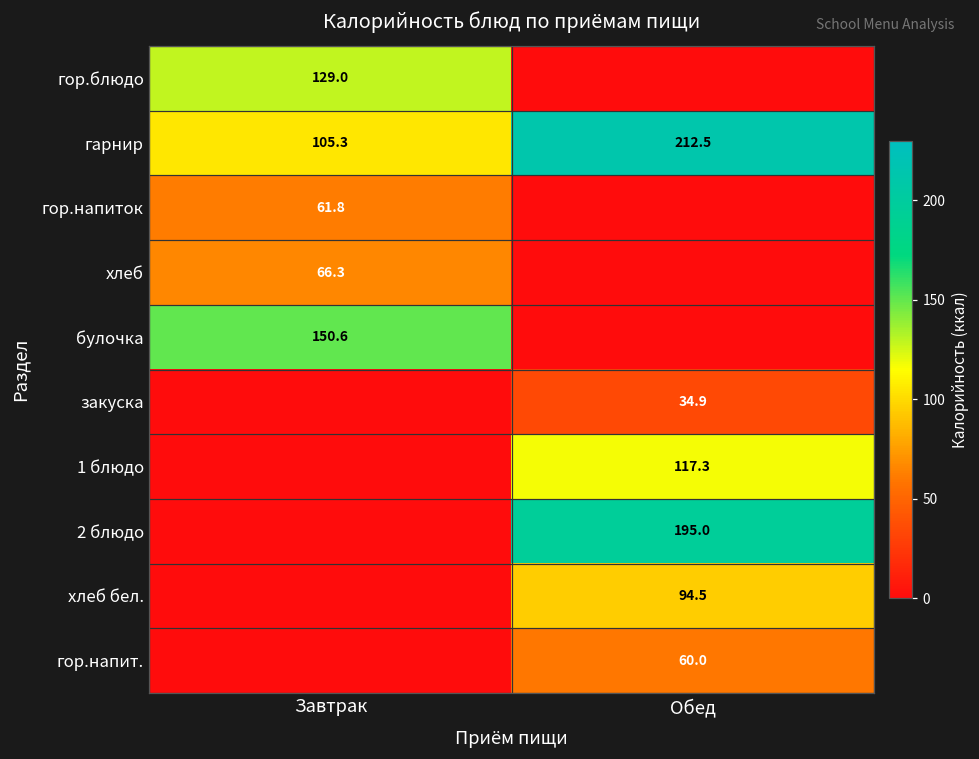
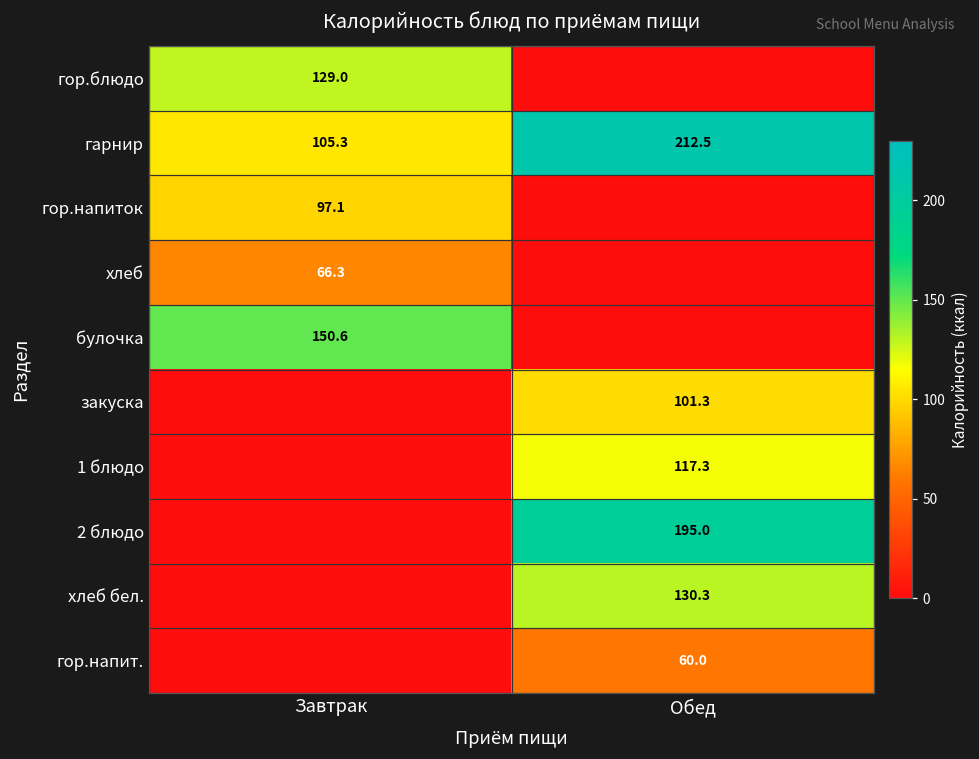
  {
    "гор.блюдо": {
      "Завтрак": 129.0
    },
    "гарнир": {
      "Завтрак": 105.3,
      "Обед": 212.5
    },
    "гор.напиток": {
-     "Завтрак": 61.8
+     "Завтрак": 97.1
    },
    "хлеб": {
      "Завтрак": 66.3
    },
    "булочка": {
      "Завтрак": 150.6
    },
    "закуска": {
-     "Обед": 34.9
+     "Обед": 101.3
    },
    "1 блюдо": {
      "Обед": 117.3
    },
    "2 блюдо": {
      "Обед": 195.0
    },
    "хлеб бел.": {
-     "Обед": 94.5
+     "Обед": 130.3
    },
    "гор.напит.": {
      "Обед": 60.0
    }
  }
